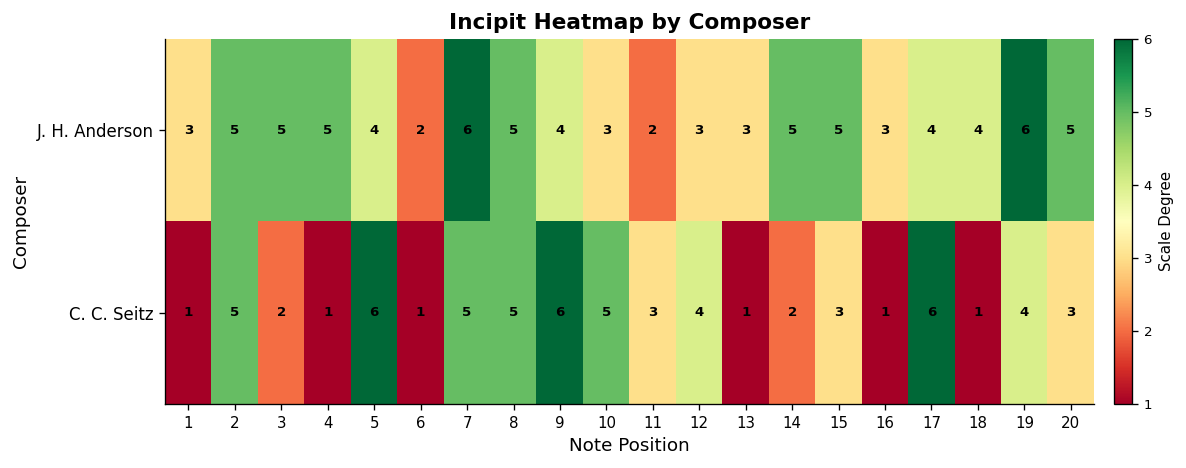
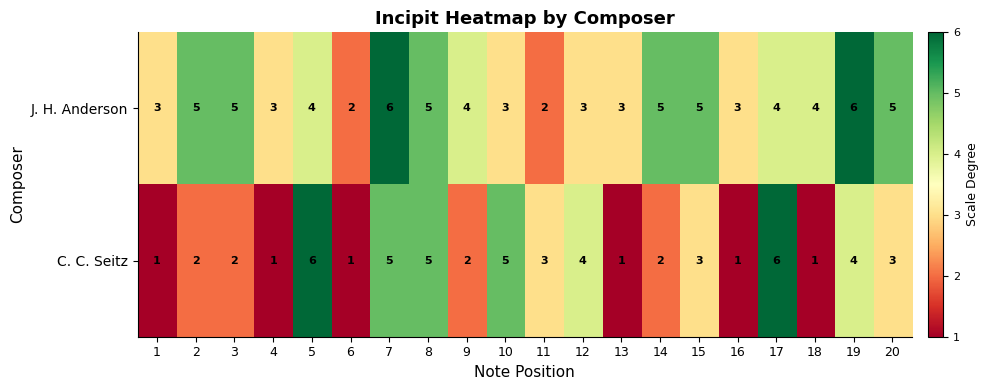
  {
    "J. H. Anderson": {
      "1": 3,
      "2": 5,
      "3": 5,
-     "4": 5,
+     "4": 3,
      "5": 4,
      "6": 2,
      "7": 6,
      "8": 5,
      "9": 4,
      "10": 3,
      "11": 2,
      "12": 3,
      "13": 3,
      "14": 5,
      "15": 5,
      "16": 3,
      "17": 4,
      "18": 4,
      "19": 6,
      "20": 5
    },
    "C. C. Seitz": {
      "1": 1,
-     "2": 5,
+     "2": 2,
      "3": 2,
      "4": 1,
      "5": 6,
      "6": 1,
      "7": 5,
      "8": 5,
-     "9": 6,
+     "9": 2,
      "10": 5,
      "11": 3,
      "12": 4,
      "13": 1,
      "14": 2,
      "15": 3,
      "16": 1,
      "17": 6,
      "18": 1,
      "19": 4,
      "20": 3
    }
  }
